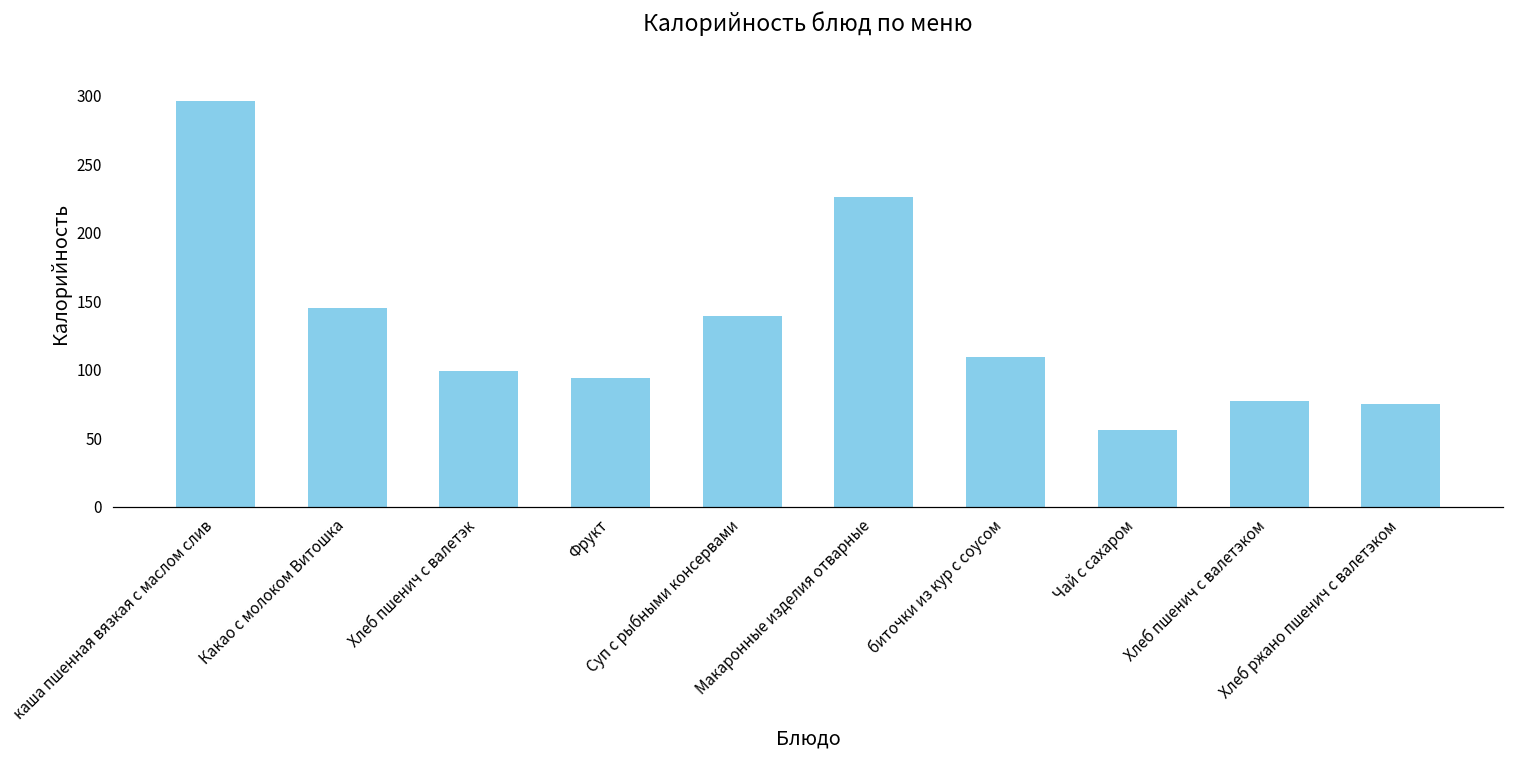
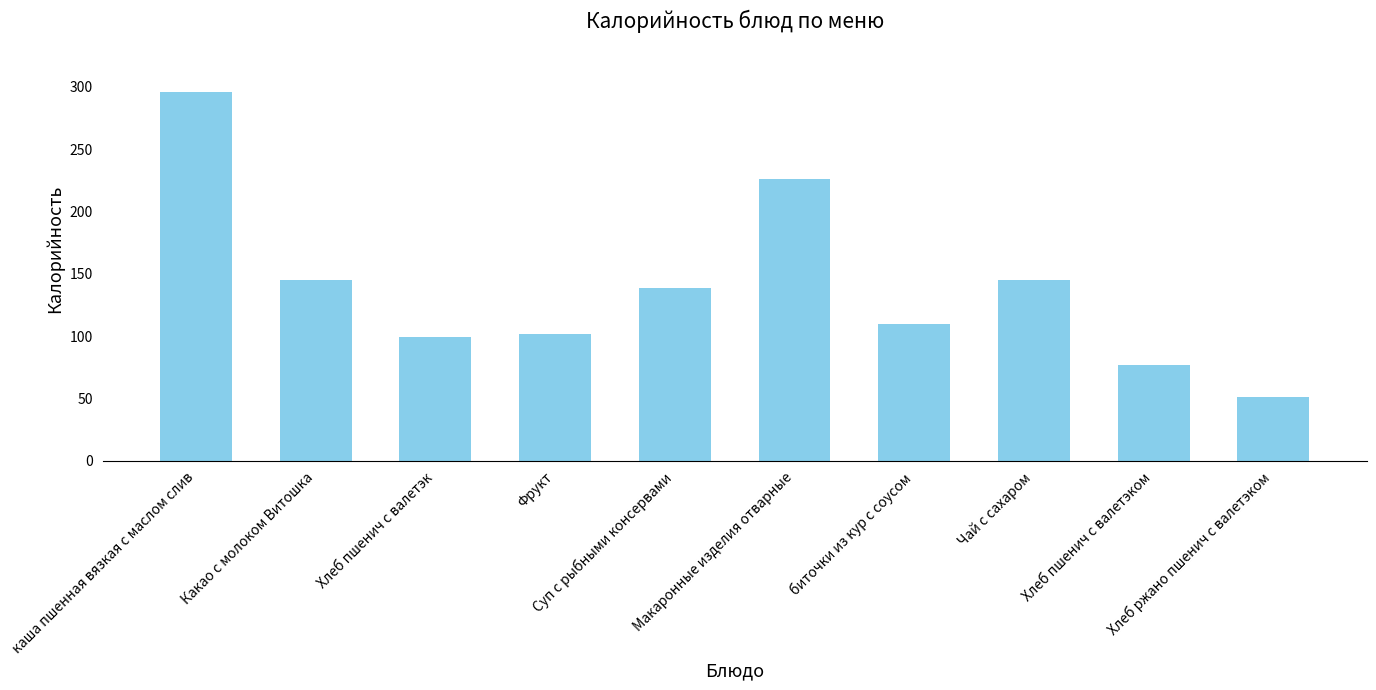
  {
    "каша пшенная вязкая с маслом слив": 296,
    "Какао с молоком Витошка": 145,
    "Хлеб пшенич с валетэк": 99,
-   "Фрукт": 94,
+   "Фрукт": 102,
    "Суп с рыбными консервами": 139,
    "Макаронные изделия отварные": 226,
    "биточки из кур с соусом": 110,
-   "Чай с сахаром": 56,
+   "Чай с сахаром": 145,
    "Хлеб пшенич с валетэком": 77,
-   "Хлеб ржано пшенич с валетэком": 75
+   "Хлеб ржано пшенич с валетэком": 51
  }
